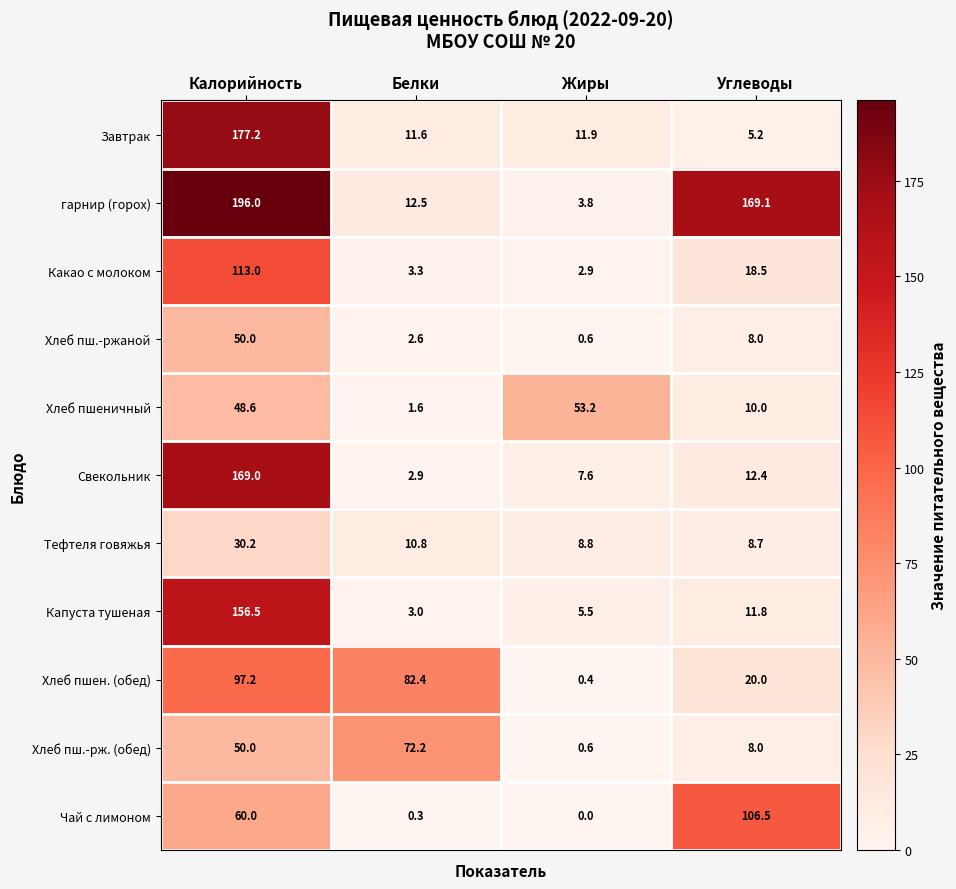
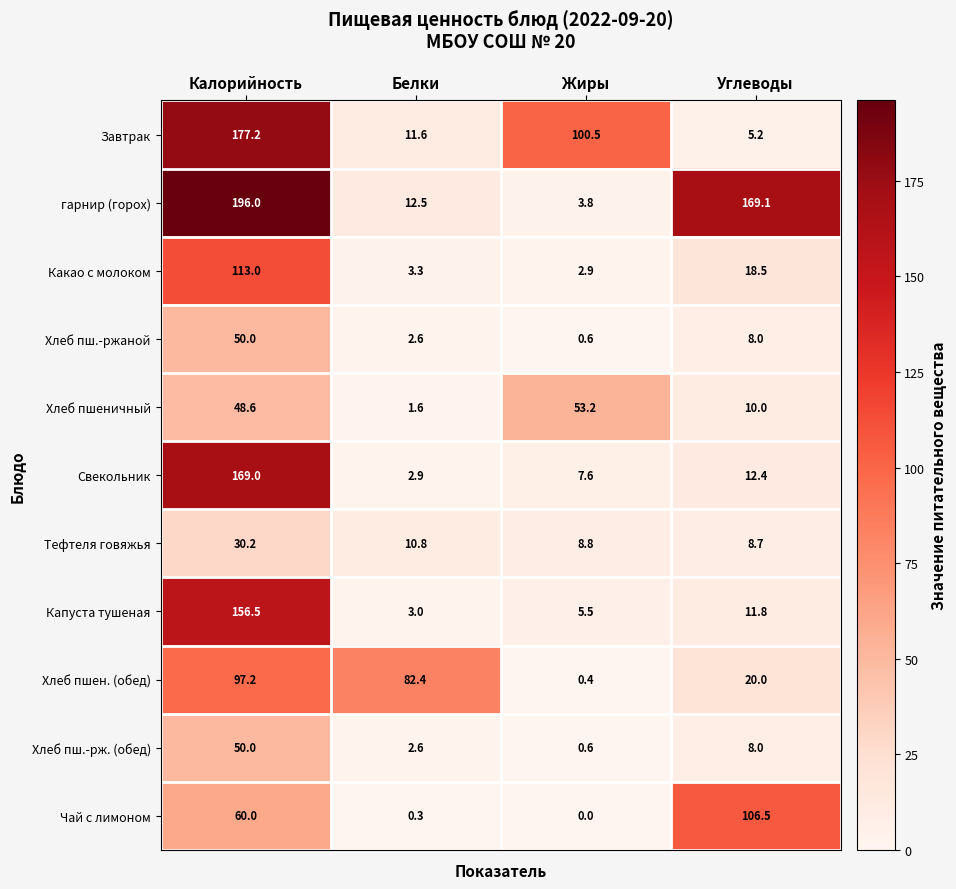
  {
    "Завтрак": {
      "Калорийность": 177.2,
      "Белки": 11.6,
-     "Жиры": 11.9,
+     "Жиры": 100.5,
      "Углеводы": 5.2
    },
    "гарнир (горох)": {
      "Калорийность": 196.0,
      "Белки": 12.5,
      "Жиры": 3.8,
      "Углеводы": 169.1
    },
    "Какао с молоком": {
      "Калорийность": 113.0,
      "Белки": 3.3,
      "Жиры": 2.9,
      "Углеводы": 18.5
    },
    "Хлеб пш.-ржаной": {
      "Калорийность": 50.0,
      "Белки": 2.6,
      "Жиры": 0.6,
      "Углеводы": 8.0
    },
    "Хлеб пшеничный": {
      "Калорийность": 48.6,
      "Белки": 1.6,
      "Жиры": 53.2,
      "Углеводы": 10.0
    },
    "Свекольник": {
      "Калорийность": 169.0,
      "Белки": 2.9,
      "Жиры": 7.6,
      "Углеводы": 12.4
    },
    "Тефтеля говяжья": {
      "Калорийность": 30.2,
      "Белки": 10.8,
      "Жиры": 8.8,
      "Углеводы": 8.7
    },
    "Капуста тушеная": {
      "Калорийность": 156.5,
      "Белки": 3.0,
      "Жиры": 5.5,
      "Углеводы": 11.8
    },
    "Хлеб пшен. (обед)": {
      "Калорийность": 97.2,
      "Белки": 82.4,
      "Жиры": 0.4,
      "Углеводы": 20.0
    },
    "Хлеб пш.-рж. (обед)": {
      "Калорийность": 50.0,
-     "Белки": 72.2,
+     "Белки": 2.6,
      "Жиры": 0.6,
      "Углеводы": 8.0
    },
    "Чай с лимоном": {
      "Калорийность": 60.0,
      "Белки": 0.3,
      "Жиры": 0.0,
      "Углеводы": 106.5
    }
  }
